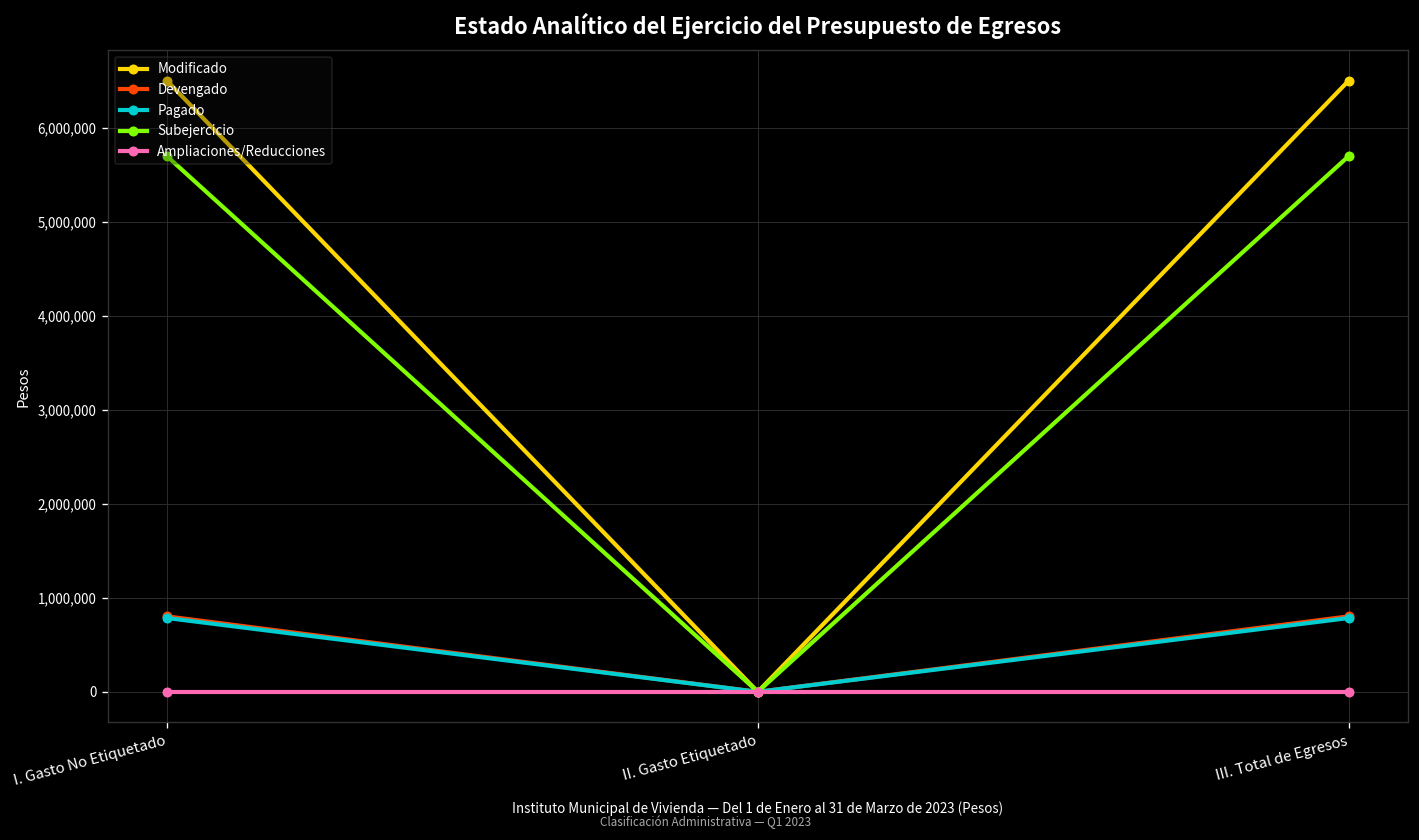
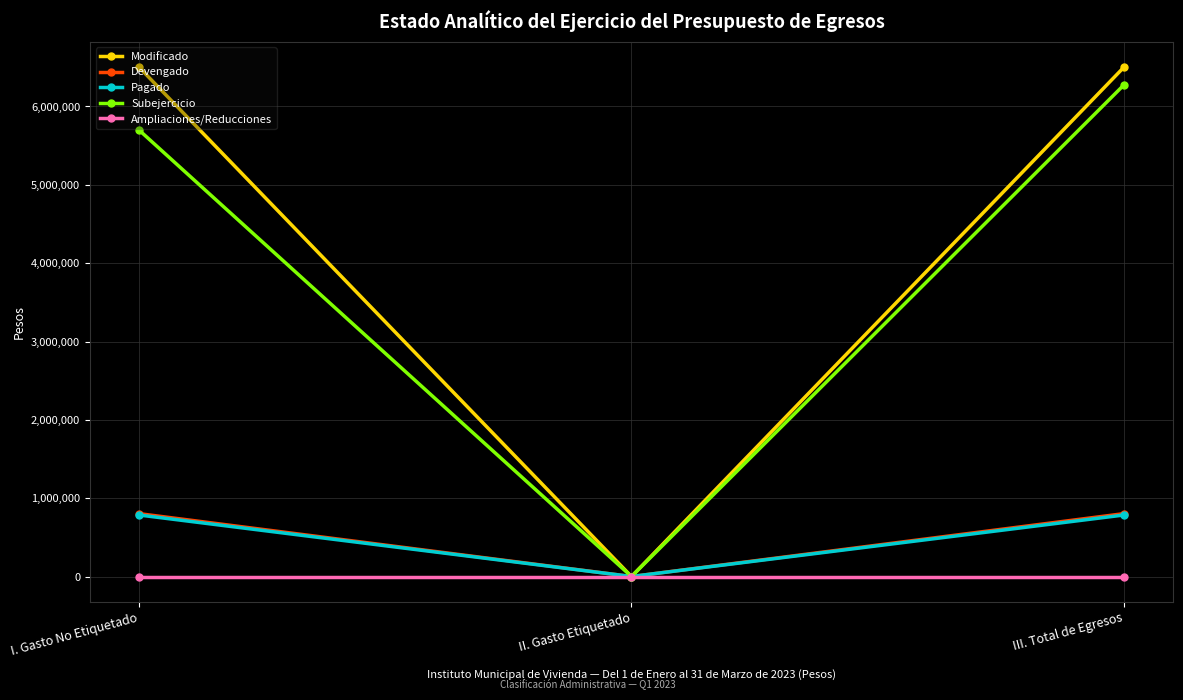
  {
    "Modificado": {
      "III. Total de Egresos": "6,500,000"
    },
    "Subejercicio": {
      "I. Gasto No Etiquetado": "5,700,000",
-     "III. Total de Egresos": "5,700,000"
+     "III. Total de Egresos": "6,300,000"
    },
    "Ampliaciones/Reducciones": {
      "I. Gasto No Etiquetado": "0",
      "III. Total de Egresos": "0"
    }
  }
